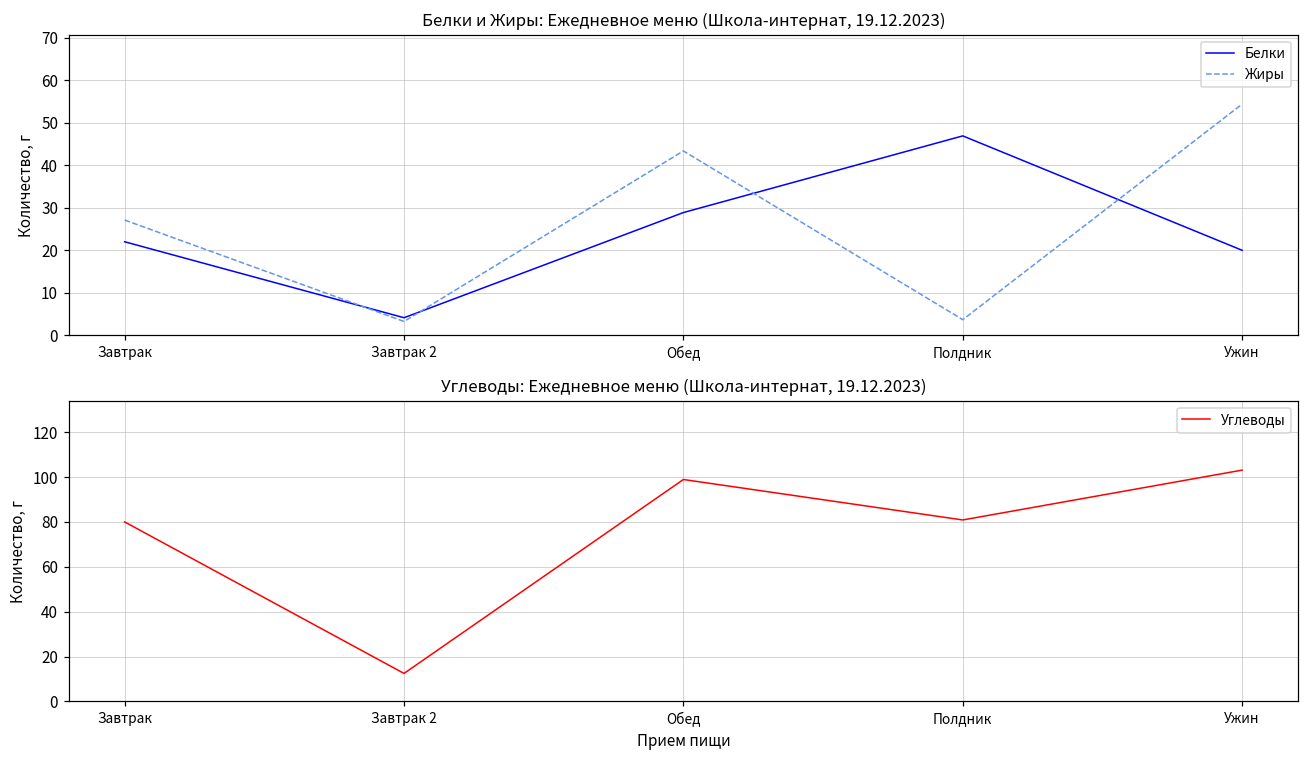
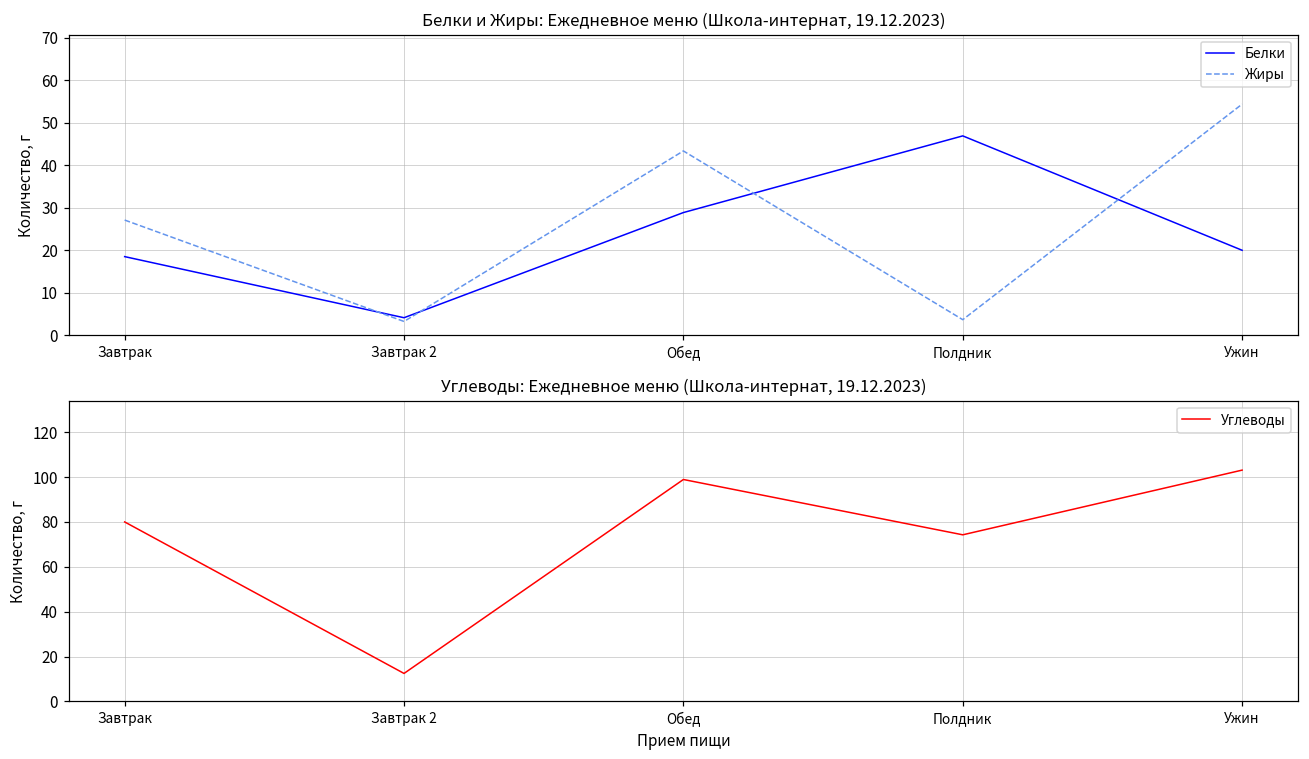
  {
    "Белки и Жиры: Ежедневное меню (Школа-интернат, 19.12.2023)": {
      "Белки": {
-       "Завтрак": 22,
+       "Завтрак": 19,
        "Завтрак 2": 4,
        "Обед": 29,
        "Полдник": 47,
        "Ужин": 20
      },
      "Жиры": {
        "Завтрак": 27,
        "Завтрак 2": 3,
        "Обед": 43,
        "Полдник": 4,
        "Ужин": 54
      }
    },
    "Углеводы: Ежедневное меню (Школа-интернат, 19.12.2023)": {
      "Завтрак": 80,
      "Завтрак 2": 13,
      "Обед": 99,
-     "Полдник": 81,
+     "Полдник": 74,
      "Ужин": 103
    }
  }
